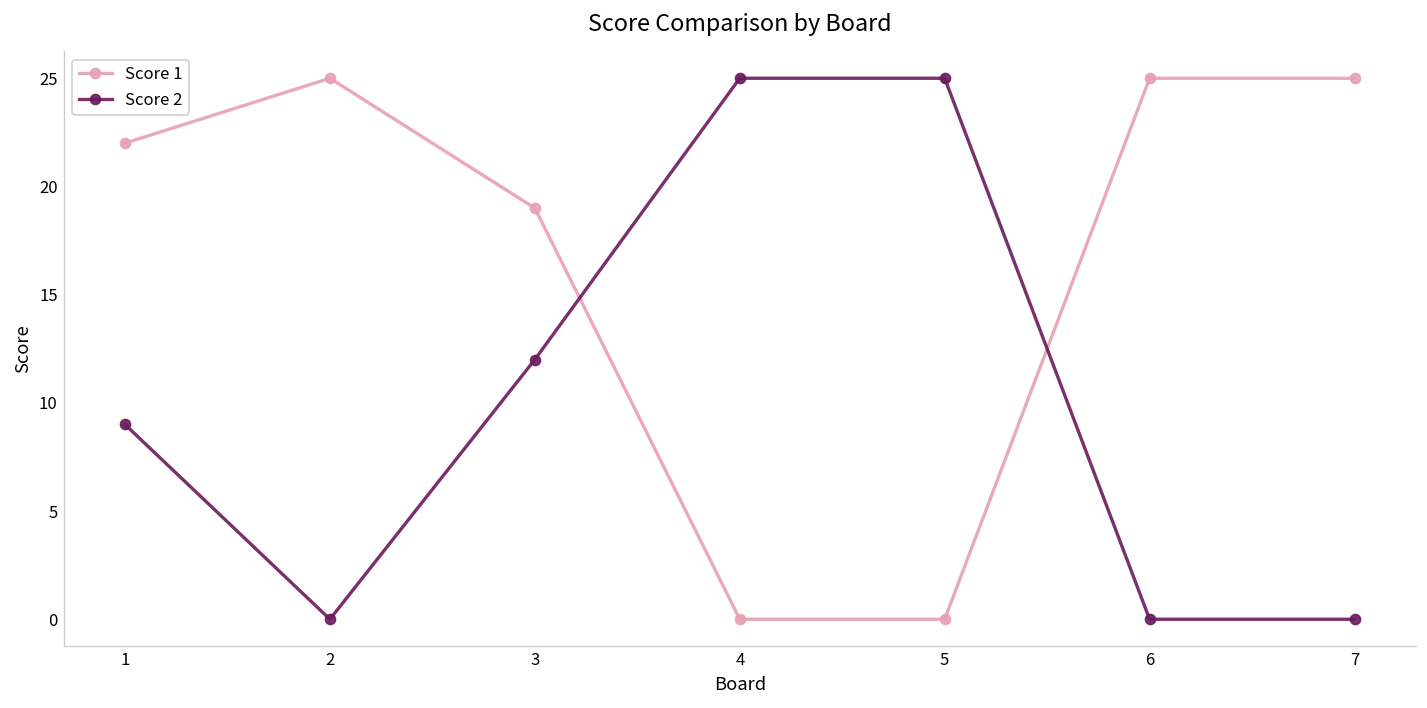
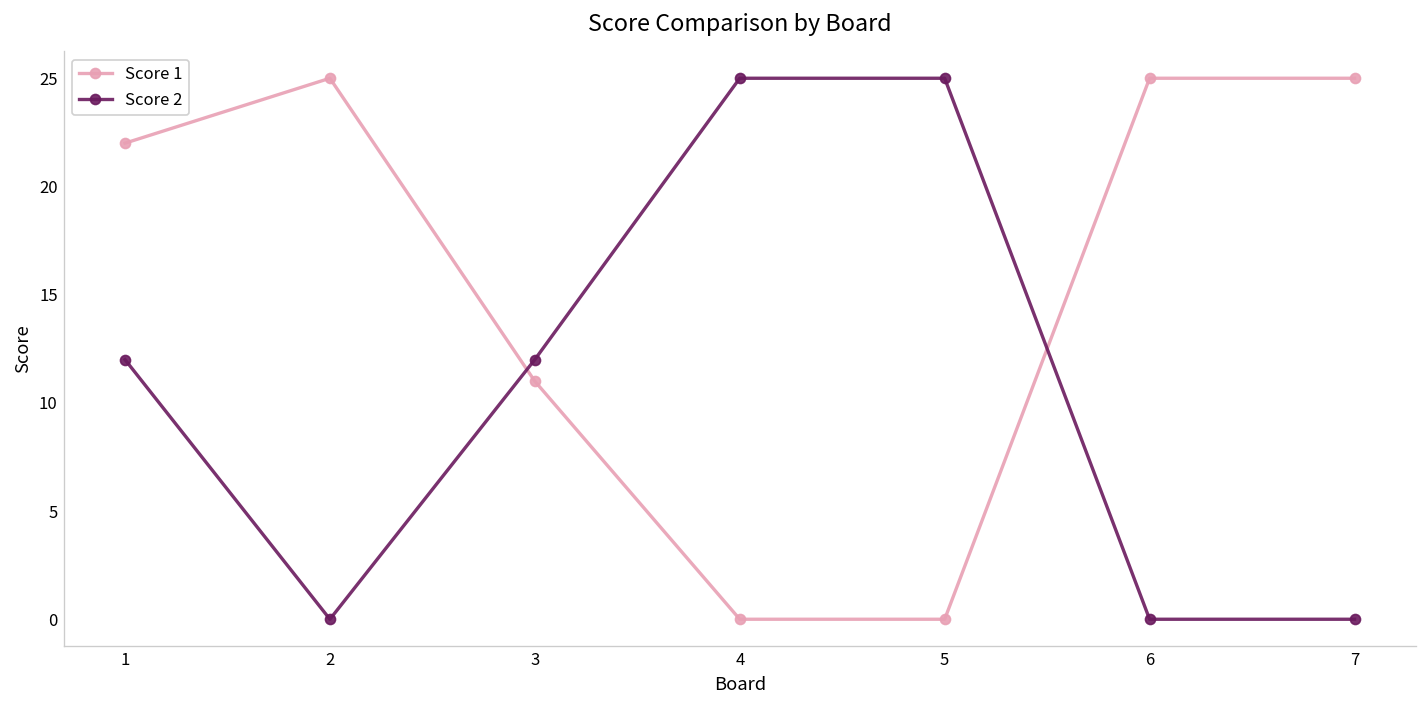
  {
    "Score 1": {
      "1": 22,
      "2": 25,
-     "3": 19,
+     "3": 11,
      "4": 0,
      "5": 0,
      "6": 25,
      "7": 25
    },
    "Score 2": {
-     "1": 9,
+     "1": 12,
      "2": 0,
      "3": 12,
      "4": 25,
      "5": 25,
      "6": 0,
      "7": 0
    }
  }
